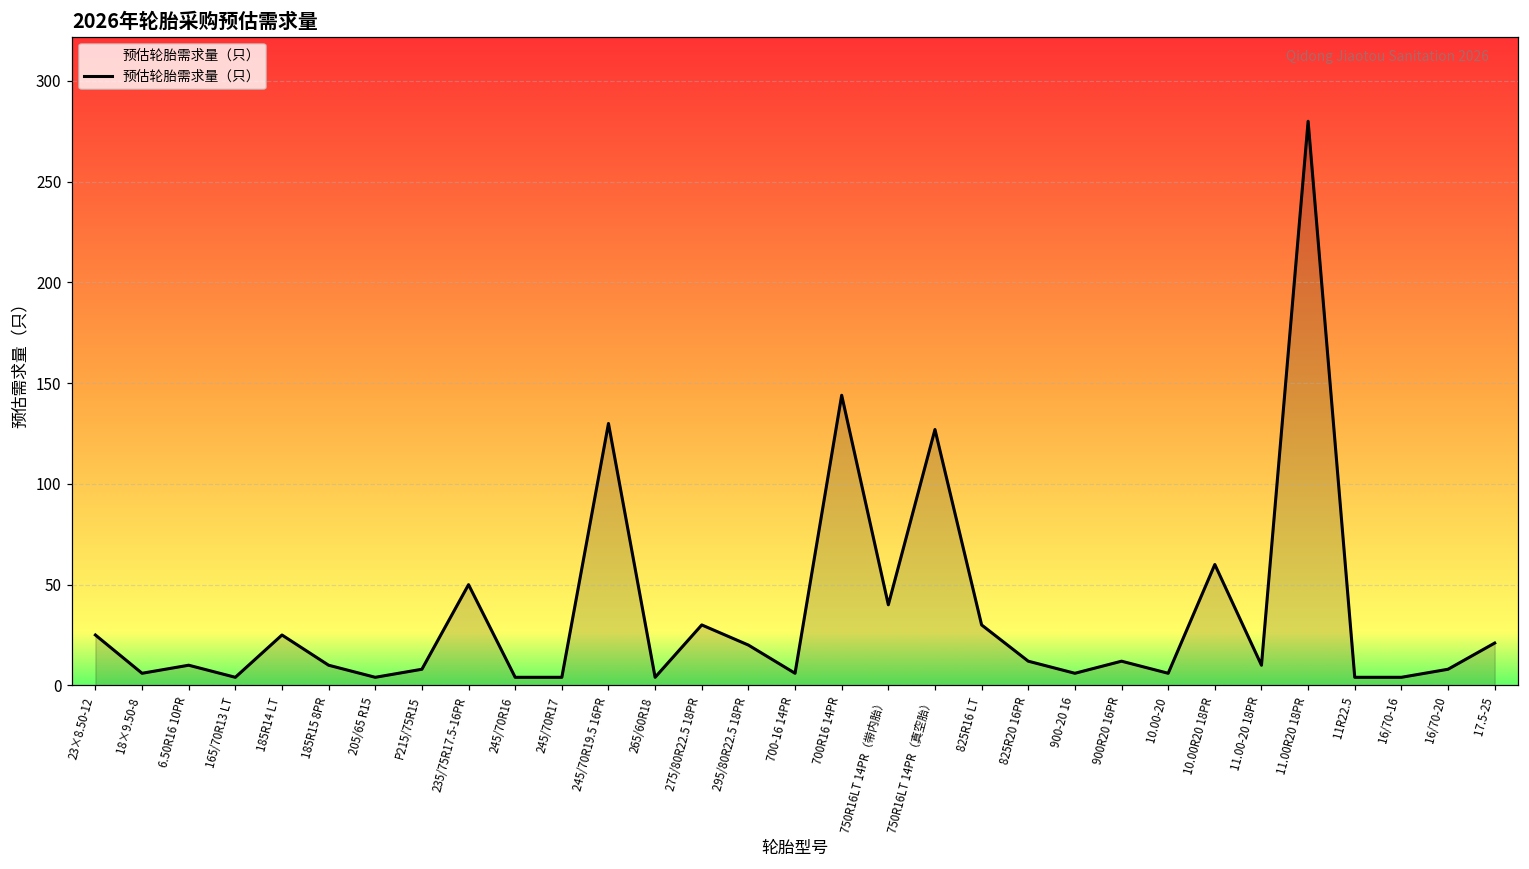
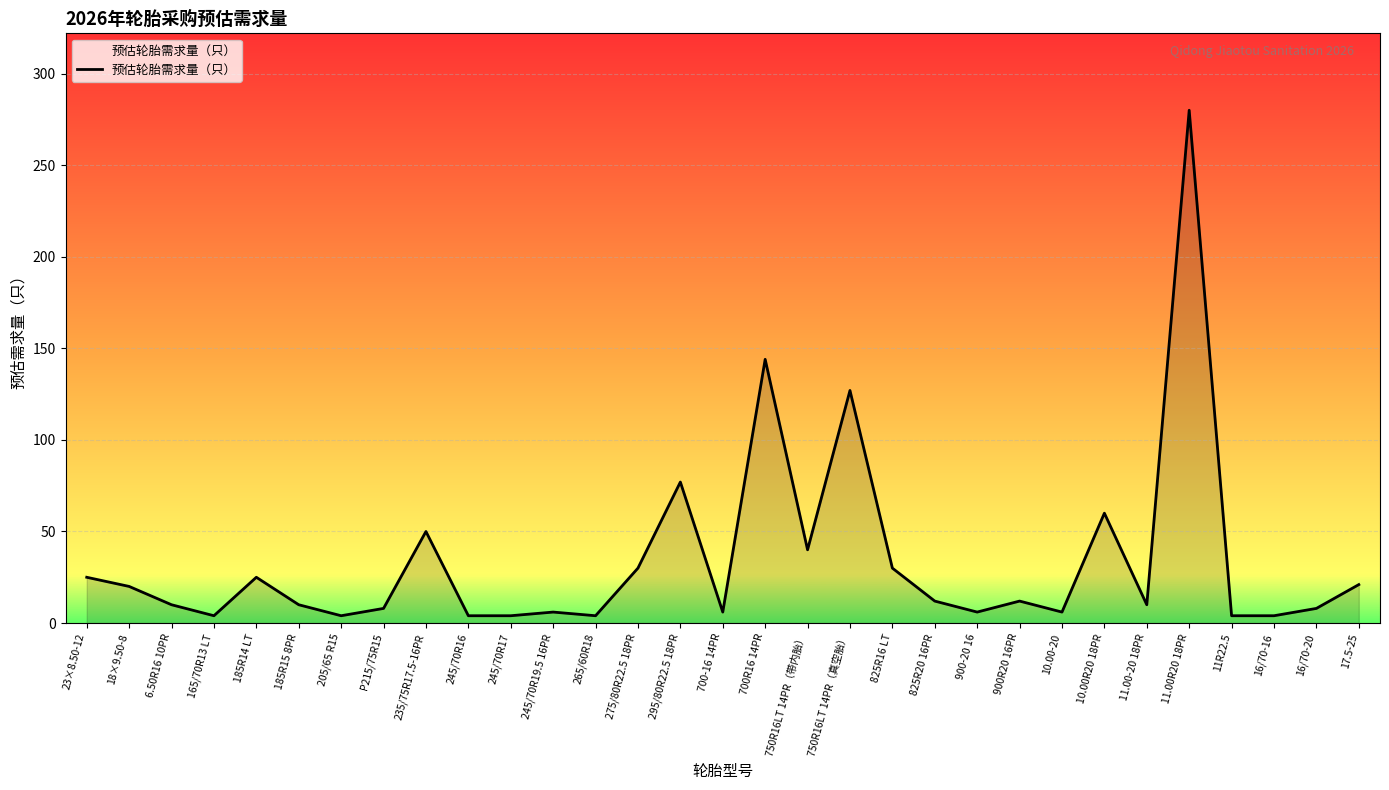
  {
    "23×8.50-12": 25,
-   "18×9.50-8": 6,
+   "18×9.50-8": 20,
    "6.50R16 10PR": 10,
    "165/70R13 LT": 4,
    "185R14 LT": 25,
    "185R15 8PR": 10,
    "205/65 R15": 4,
    "P215/75R15": 8,
    "235/75R17.5-16PR": 50,
    "245/70R16": 4,
    "245/70R17": 4,
-   "245/70R19.5 16PR": 130,
+   "245/70R19.5 16PR": 6,
    "265/60R18": 4,
    "275/80R22.5 18PR": 30,
-   "295/80R22.5 18PR": 20,
+   "295/80R22.5 18PR": 77,
    "700-16 14PR": 6,
    "700R16 14PR": 144,
    "750R16LT 14PR（带内胎）": 40,
    "750R16LT 14PR（真空胎）": 127,
    "825R16 LT": 30,
    "825R20 16PR": 12,
    "900-20 16": 6,
    "900R20 16PR": 12,
    "10.00-20": 6,
    "10.00R20 18PR": 60,
    "11.00-20 18PR": 10,
    "11.00R20 18PR": 280,
    "11R22.5": 4,
    "16/70-16": 4,
    "16/70-20": 8,
    "17.5-25": 21
  }
